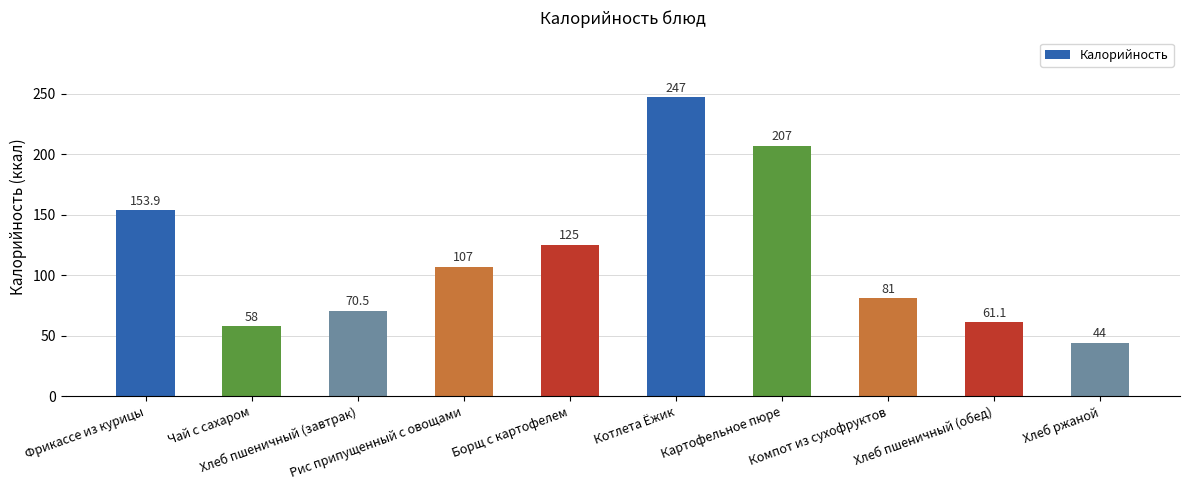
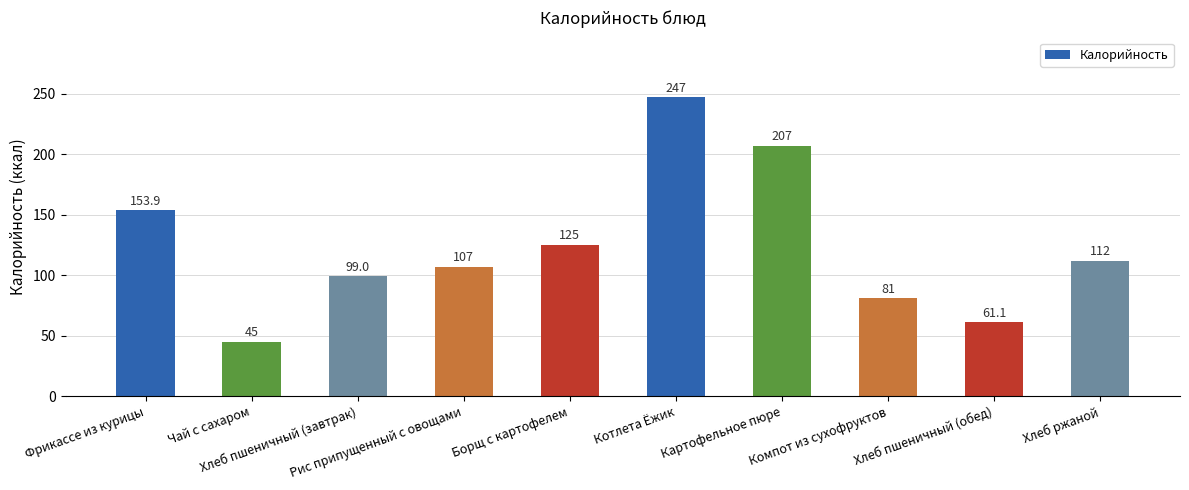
  {
    "Фрикассе из курицы": 153.9,
-   "Чай с сахаром": 58,
-   "Хлеб пшеничный (завтрак)": 70.5,
+   "Чай с сахаром": 45,
+   "Хлеб пшеничный (завтрак)": 99.0,
    "Рис припущенный с овощами": 107,
    "Борщ с картофелем": 125,
    "Котлета Ёжик": 247,
    "Картофельное пюре": 207,
    "Компот из сухофруктов": 81,
    "Хлеб пшеничный (обед)": 61.1,
-   "Хлеб ржаной": 44
+   "Хлеб ржаной": 112
  }
